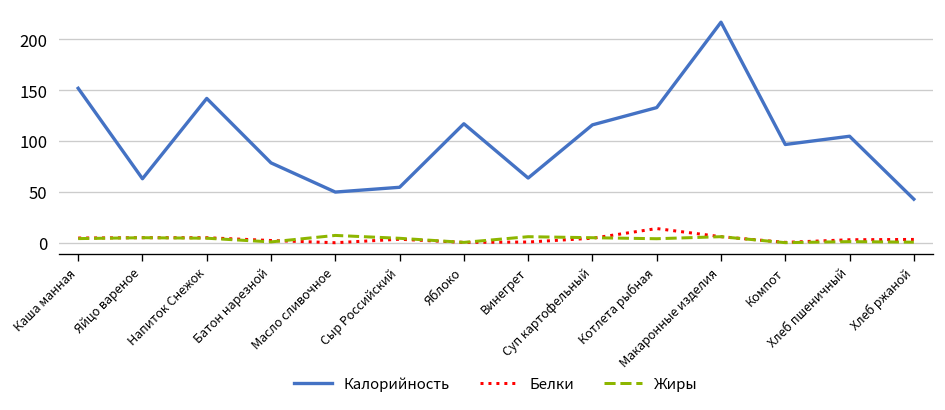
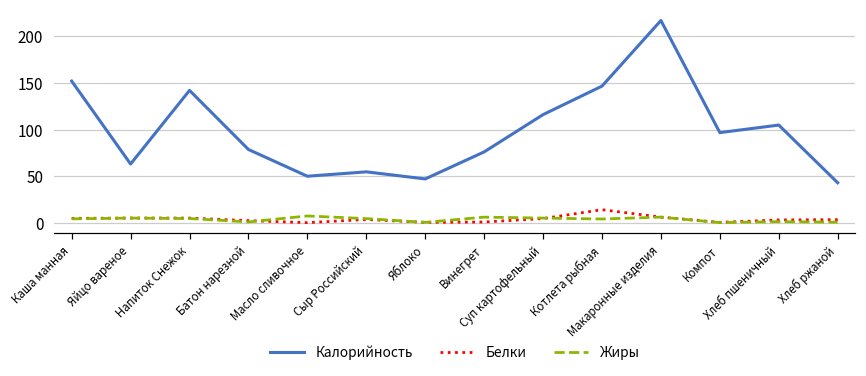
  {
    "Калорийность": {
      "Каша манная": 150,
      "Яйцо вареное": 60,
      "Напиток Снежок": 140,
      "Батон нарезной": 80,
      "Масло сливочное": 50,
      "Сыр Российский": 50,
-     "Яблоко": 120,
-     "Винегрет": 60,
+     "Яблоко": 50,
+     "Винегрет": 80,
      "Суп картофельный": 120,
-     "Котлета рыбная": 130,
+     "Котлета рыбная": 150,
      "Макаронные изделия": 220,
      "Компот": 100,
      "Хлеб пшеничный": 100,
      "Хлеб ржаной": 40
    },
    "Белки": {
      "Масло сливочное": 0,
      "Винегрет": 0,
      "Котлета рыбная": 10
    },
    "Жиры": {
      "Масло сливочное": 10,
      "Винегрет": 10,
      "Котлета рыбная": 0
    }
  }
